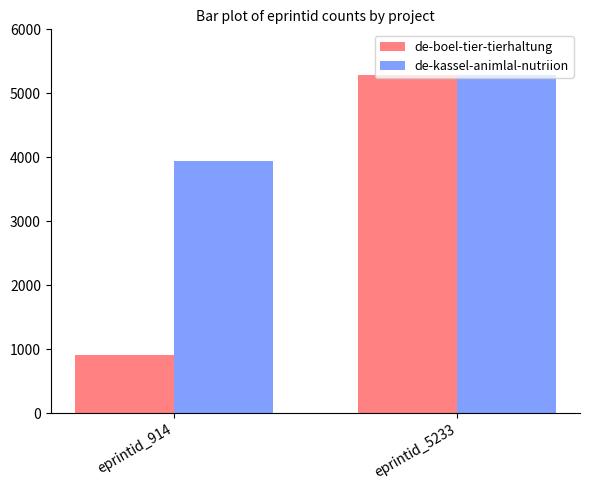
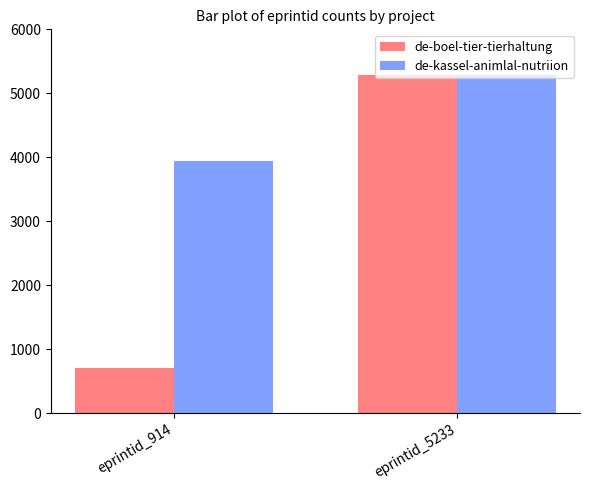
  {
    "de-boel-tier-tierhaltung": {
-     "eprintid_914": 900
+     "eprintid_914": 700
    },
    "de-kassel-animlal-nutriion": {
      "eprintid_914": 3900
    }
  }
